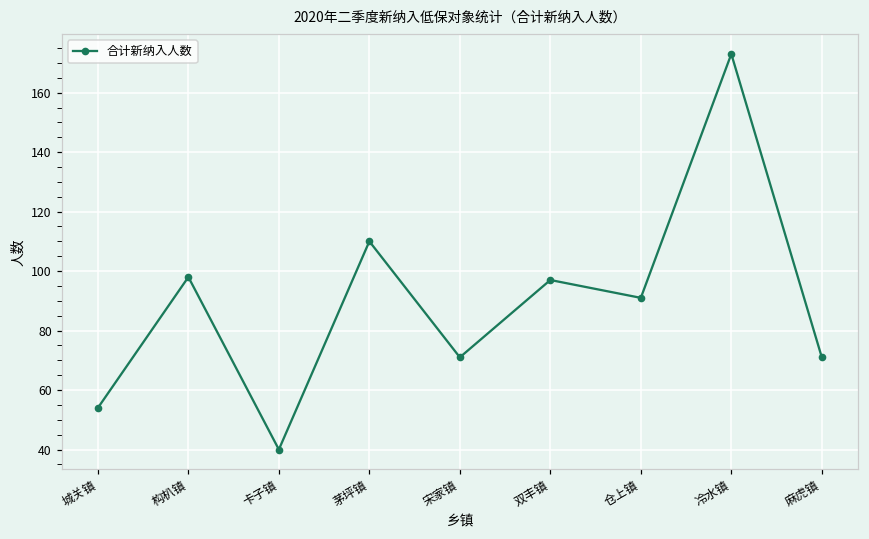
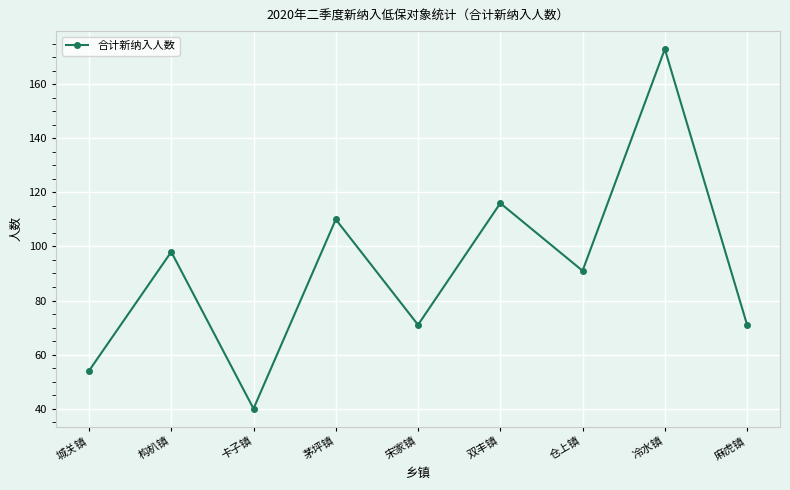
  {
    "城关镇": 54,
    "构朳镇": 98,
    "卡子镇": 40,
    "茅坪镇": 110,
    "宋家镇": 71,
-   "双丰镇": 97,
+   "双丰镇": 116,
    "仓上镇": 91,
    "冷水镇": 173,
    "麻虎镇": 71
  }
